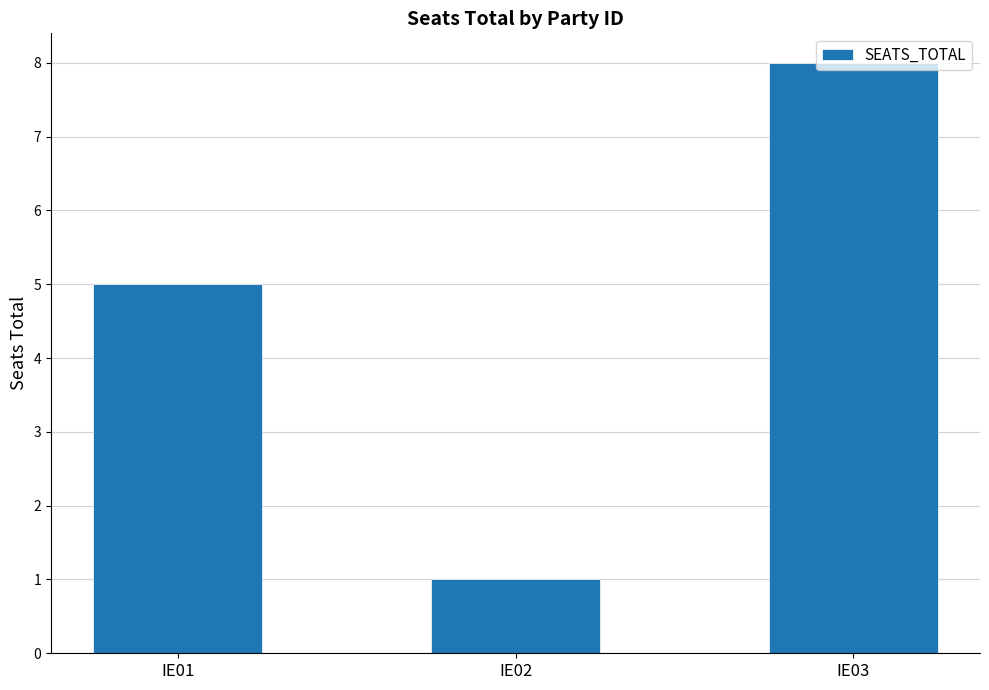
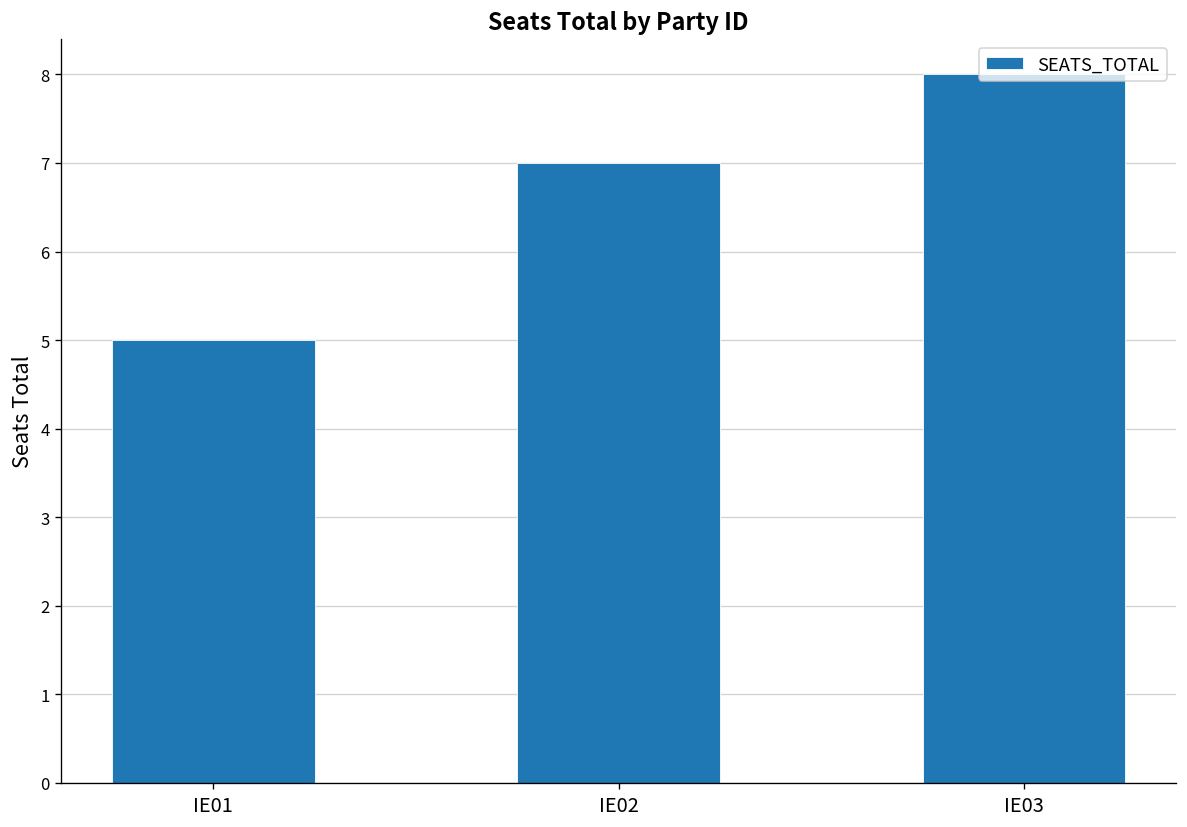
  {
    "IE01": 5,
-   "IE02": 1
+   "IE02": 7
  }
